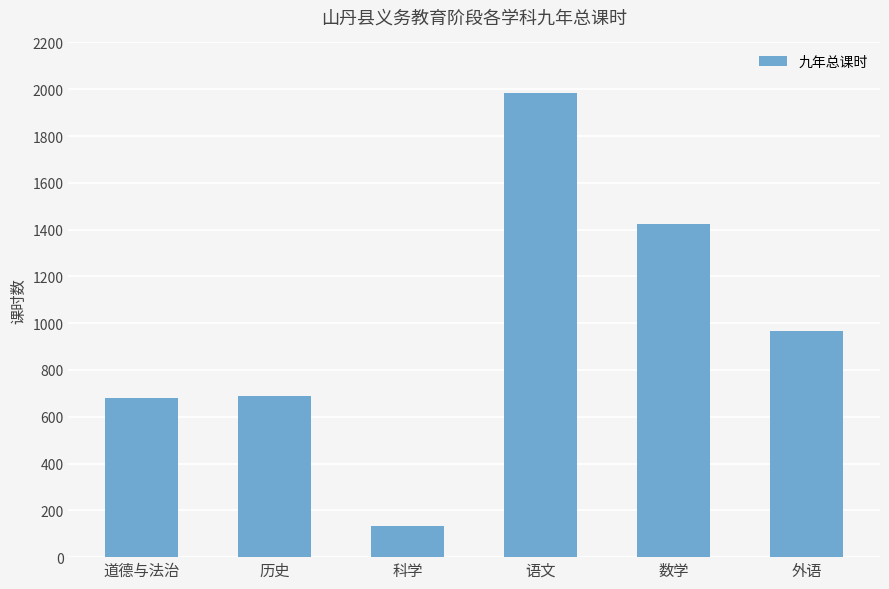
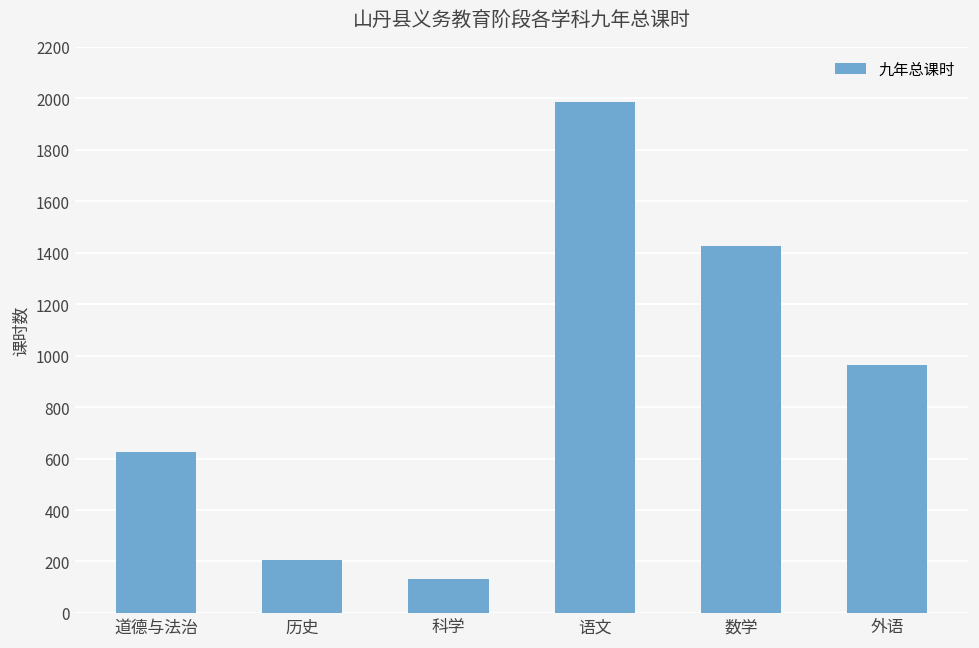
  {
-   "道德与法治": 680,
-   "历史": 690,
+   "道德与法治": 630,
+   "历史": 210,
    "科学": 130,
    "语文": 1990,
    "数学": 1430,
    "外语": 970
  }
